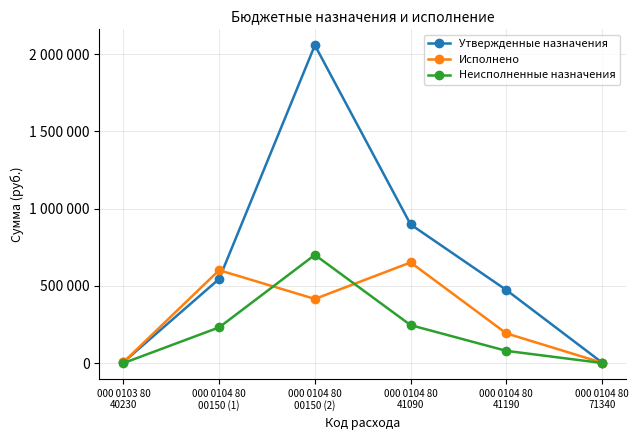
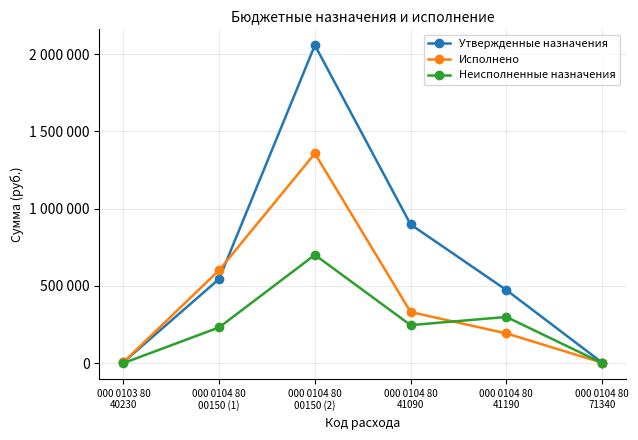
  {
    "Утвержденные назначения": {
      "000 0104 80 00150 (1)": 550000,
      "000 0104 80 00150 (2)": 2060000,
      "000 0104 80 41090": 900000,
      "000 0104 80 41190": 470000
    },
    "Исполнено": {
      "000 0104 80 00150 (1)": 600000,
-     "000 0104 80 00150 (2)": 420000,
-     "000 0104 80 41090": 650000,
+     "000 0104 80 00150 (2)": 1360000,
+     "000 0104 80 41090": 330000,
      "000 0104 80 41190": 190000
    },
    "Неисполненные назначения": {
      "000 0104 80 00150 (1)": 230000,
      "000 0104 80 00150 (2)": 700000,
      "000 0104 80 41090": 250000,
-     "000 0104 80 41190": 80000
+     "000 0104 80 41190": 300000
    }
  }
